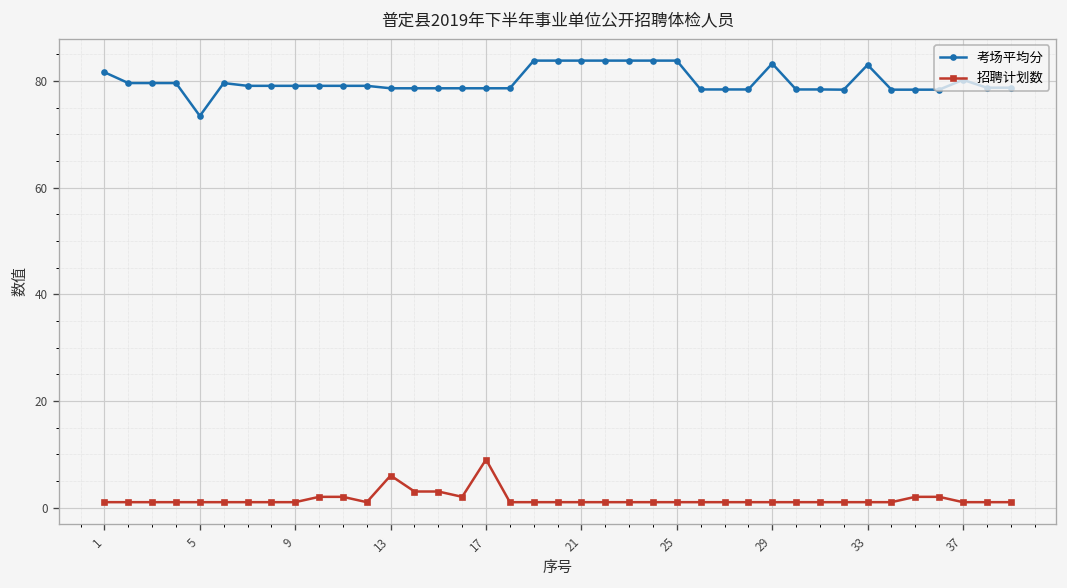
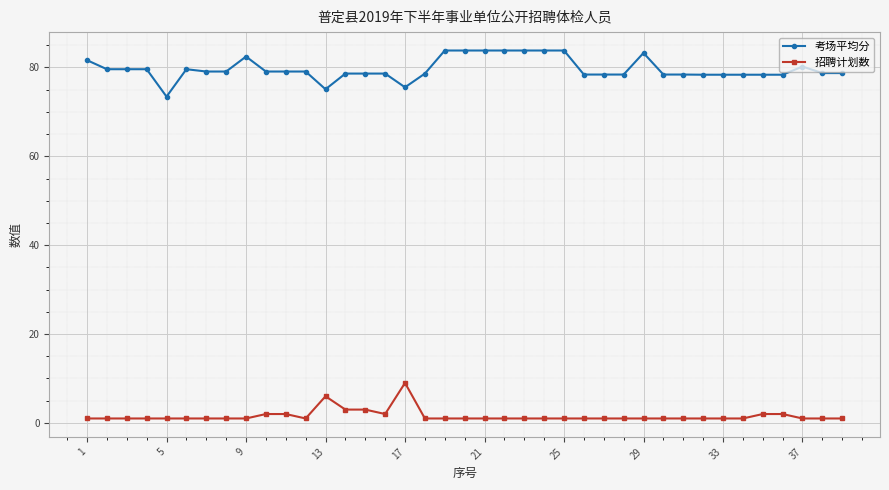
  {
    "考场平均分": {
      "1": 82,
      "5": 73,
-     "9": 79,
-     "13": 79,
-     "17": 79,
+     "9": 82,
+     "13": 75,
+     "17": 76,
      "21": 84,
      "25": 84,
      "29": 83,
-     "33": 83
+     "33": 78
    },
    "招聘计划数": {
      "1": 1,
      "5": 1,
      "9": 1,
      "13": 6,
      "17": 9,
      "21": 1,
      "25": 1,
      "29": 1,
      "33": 1,
      "37": 1
    }
  }
